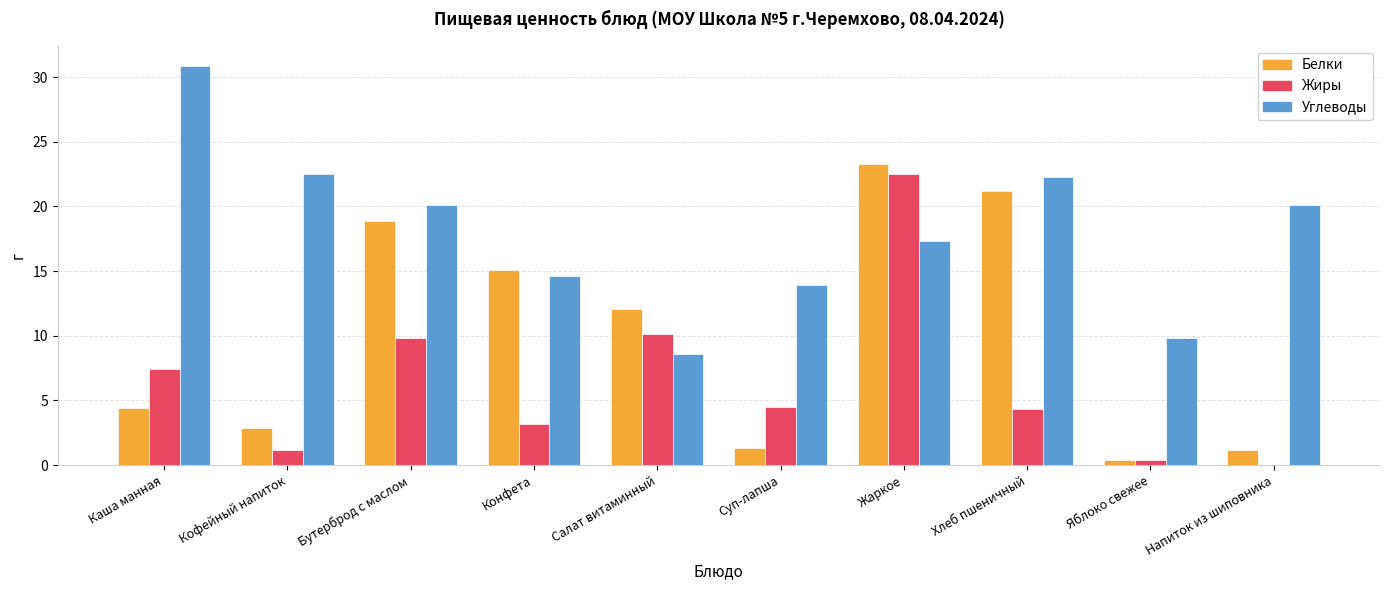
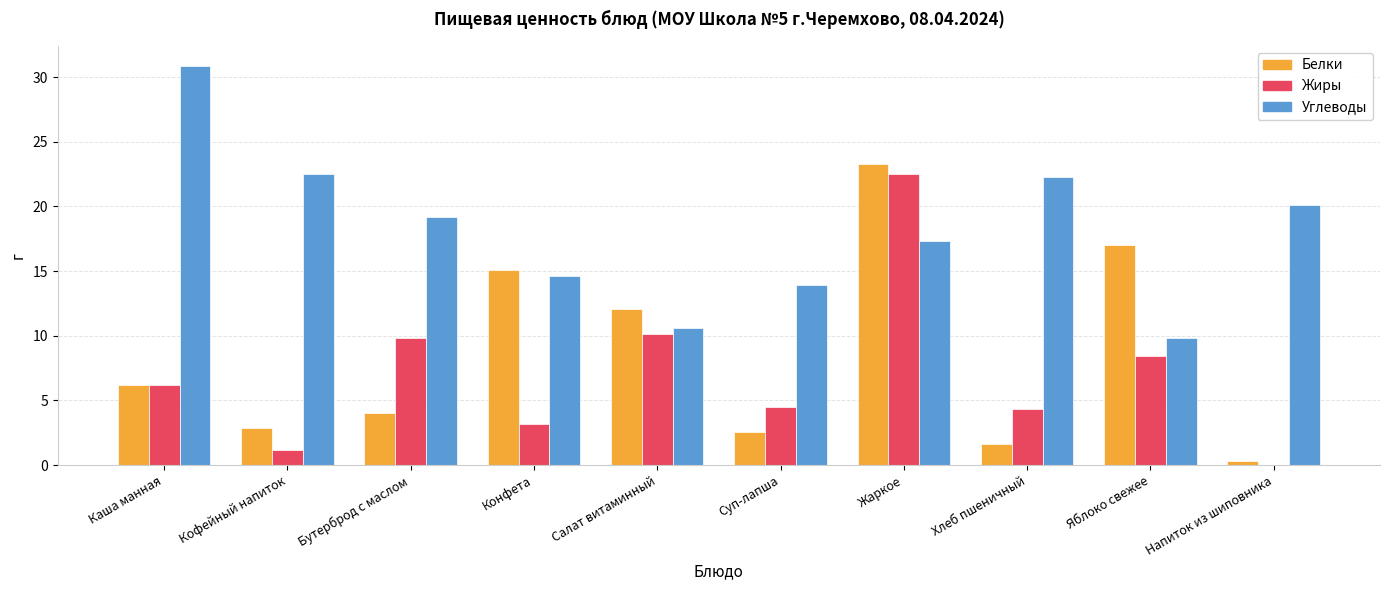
  {
    "Белки": {
-     "Каша манная": 4.4,
+     "Каша манная": 6.2,
      "Кофейный напиток": 2.9,
-     "Бутерброд с маслом": 18.9,
+     "Бутерброд с маслом": 4.1,
      "Конфета": 15.1,
      "Салат витаминный": 12.1,
-     "Суп-лапша": 1.3,
+     "Суп-лапша": 2.6,
      "Жаркое": 23.3,
-     "Хлеб пшеничный": 21.2,
-     "Яблоко свежее": 0.4,
-     "Напиток из шиповника": 1.2
+     "Хлеб пшеничный": 1.6,
+     "Яблоко свежее": 17.0,
+     "Напиток из шиповника": 0.3
    },
    "Жиры": {
-     "Каша манная": 7.5,
+     "Каша манная": 6.2,
      "Кофейный напиток": 1.2,
      "Бутерброд с маслом": 9.8,
      "Конфета": 3.2,
      "Салат витаминный": 10.1,
      "Суп-лапша": 4.5,
      "Жаркое": 22.5,
      "Хлеб пшеничный": 4.3,
-     "Яблоко свежее": 0.4,
+     "Яблоко свежее": 8.4,
      "Напиток из шиповника": 0.0
    },
    "Углеводы": {
      "Каша манная": 30.9,
      "Кофейный напиток": 22.5,
-     "Бутерброд с маслом": 20.1,
+     "Бутерброд с маслом": 19.2,
      "Конфета": 14.6,
-     "Салат витаминный": 8.6,
+     "Салат витаминный": 10.6,
      "Суп-лапша": 13.9,
      "Жаркое": 17.3,
      "Хлеб пшеничный": 22.3,
      "Яблоко свежее": 9.8,
      "Напиток из шиповника": 20.1
    }
  }
